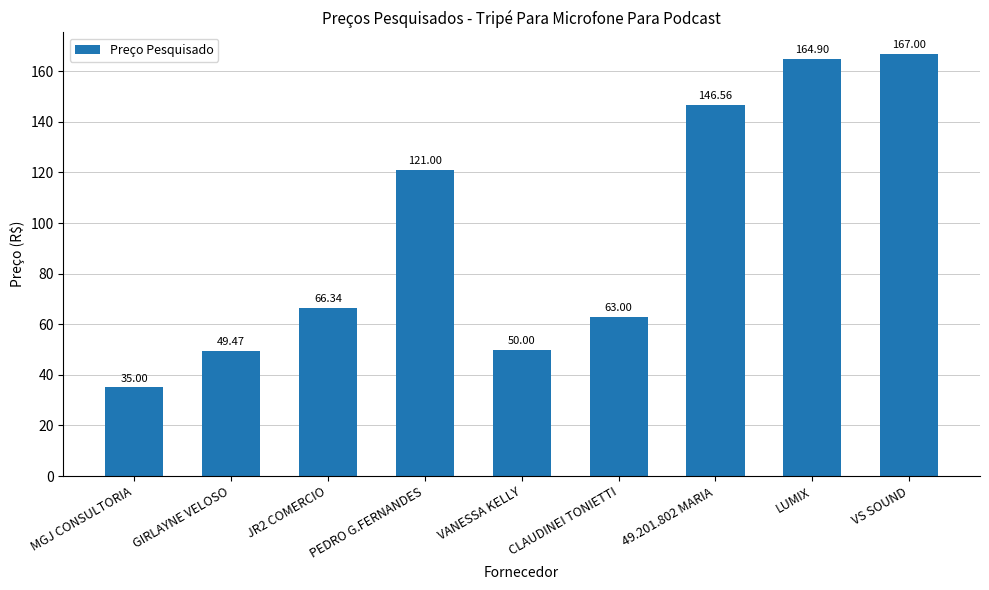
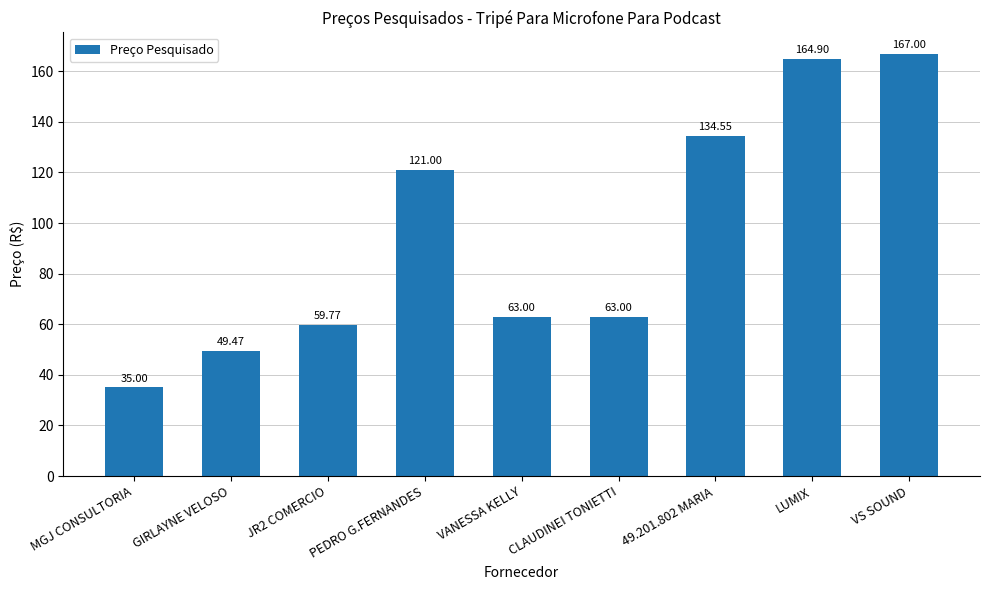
  {
    "MGJ CONSULTORIA": 35.00,
    "GIRLAYNE VELOSO": 49.47,
-   "JR2 COMERCIO": 66.34,
+   "JR2 COMERCIO": 59.77,
    "PEDRO G.FERNANDES": 121.00,
-   "VANESSA KELLY": 50.00,
+   "VANESSA KELLY": 63.00,
    "CLAUDINEI TONIETTI": 63.00,
-   "49.201.802 MARIA": 146.56,
+   "49.201.802 MARIA": 134.55,
    "LUMIX": 164.90,
    "VS SOUND": 167.00
  }
